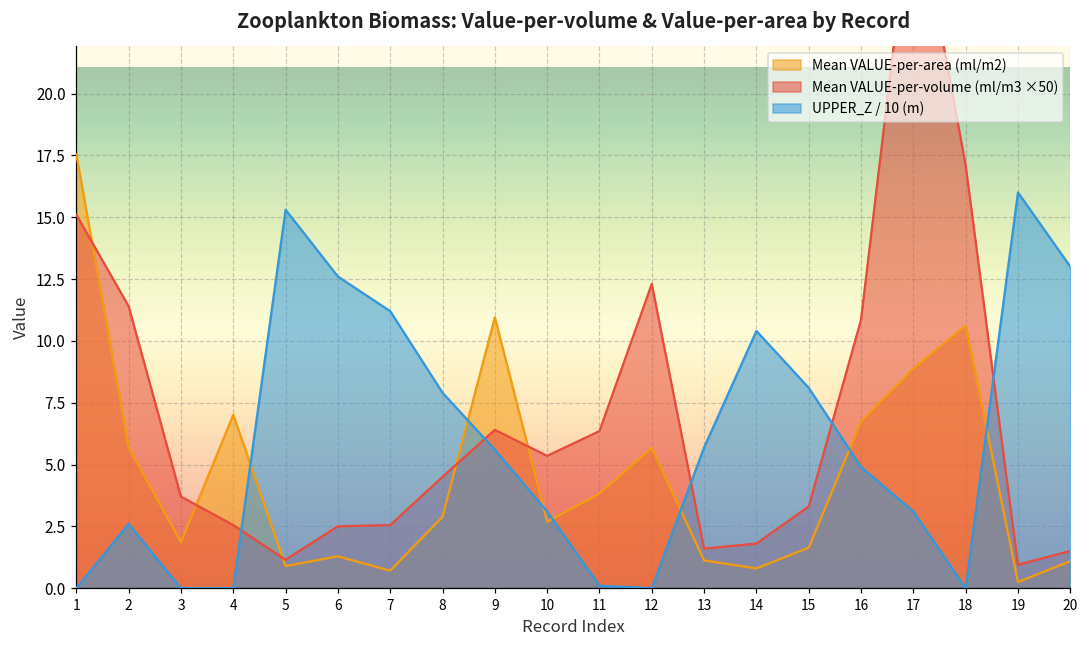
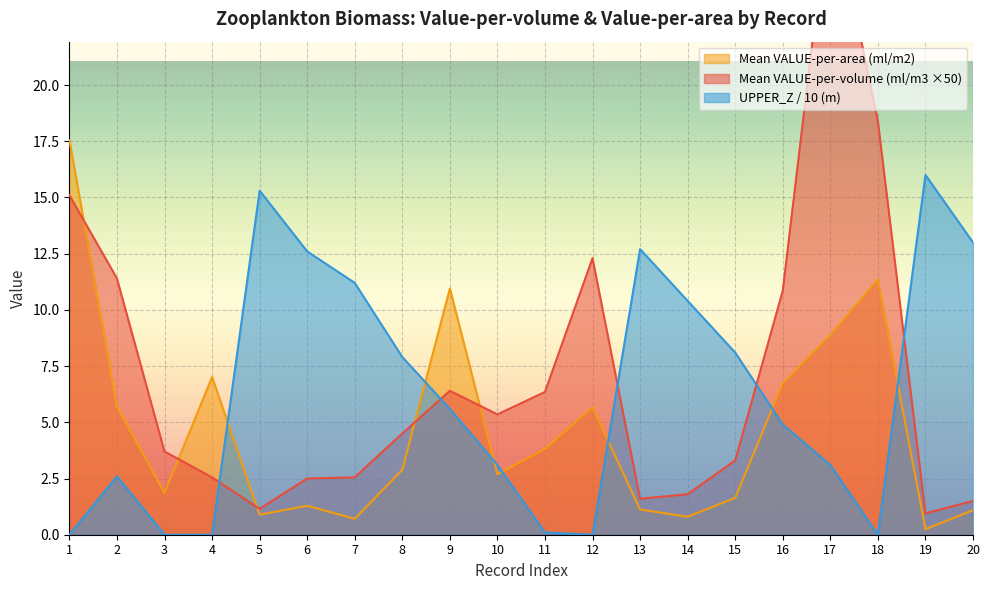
  {
    "Mean VALUE-per-area (ml/m2)": {
      "1": 17.5,
      "2": 5.7,
      "3": 1.9,
      "4": 7.0,
      "5": 0.9,
      "6": 1.3,
      "7": 0.7,
      "8": 2.9,
      "9": 11.0,
      "10": 2.7,
      "11": 3.8,
      "12": 5.7,
      "13": 1.1,
      "14": 0.8,
      "15": 1.6,
      "16": 6.7,
      "17": 8.9,
-     "18": 10.6,
+     "18": 11.4,
      "19": 0.2,
      "20": 1.1
    },
    "Mean VALUE-per-volume (ml/m3 ×50)": {
      "1": 15.1,
      "2": 11.4,
      "3": 3.7,
      "4": 2.6,
      "5": 1.2,
      "6": 2.5,
      "7": 2.6,
      "8": 4.5,
      "9": 6.4,
      "10": 5.4,
      "11": 6.4,
      "12": 12.3,
      "13": 1.6,
      "14": 1.8,
      "15": 3.3,
      "16": 10.9,
-     "18": 17.1,
+     "18": 18.4,
      "19": 1.0,
      "20": 1.5
    },
    "UPPER_Z / 10 (m)": {
      "1": 0.0,
      "2": 2.6,
      "3": 0.0,
      "4": 0.0,
      "5": 15.3,
      "6": 12.6,
      "7": 11.2,
      "8": 7.9,
      "9": 5.6,
      "10": 3.1,
      "11": 0.1,
      "12": 0.0,
-     "13": 5.7,
+     "13": 12.7,
      "14": 10.4,
      "15": 8.1,
      "16": 4.9,
      "17": 3.1,
      "18": 0.0,
      "19": 16.0,
      "20": 13.0
    }
  }
